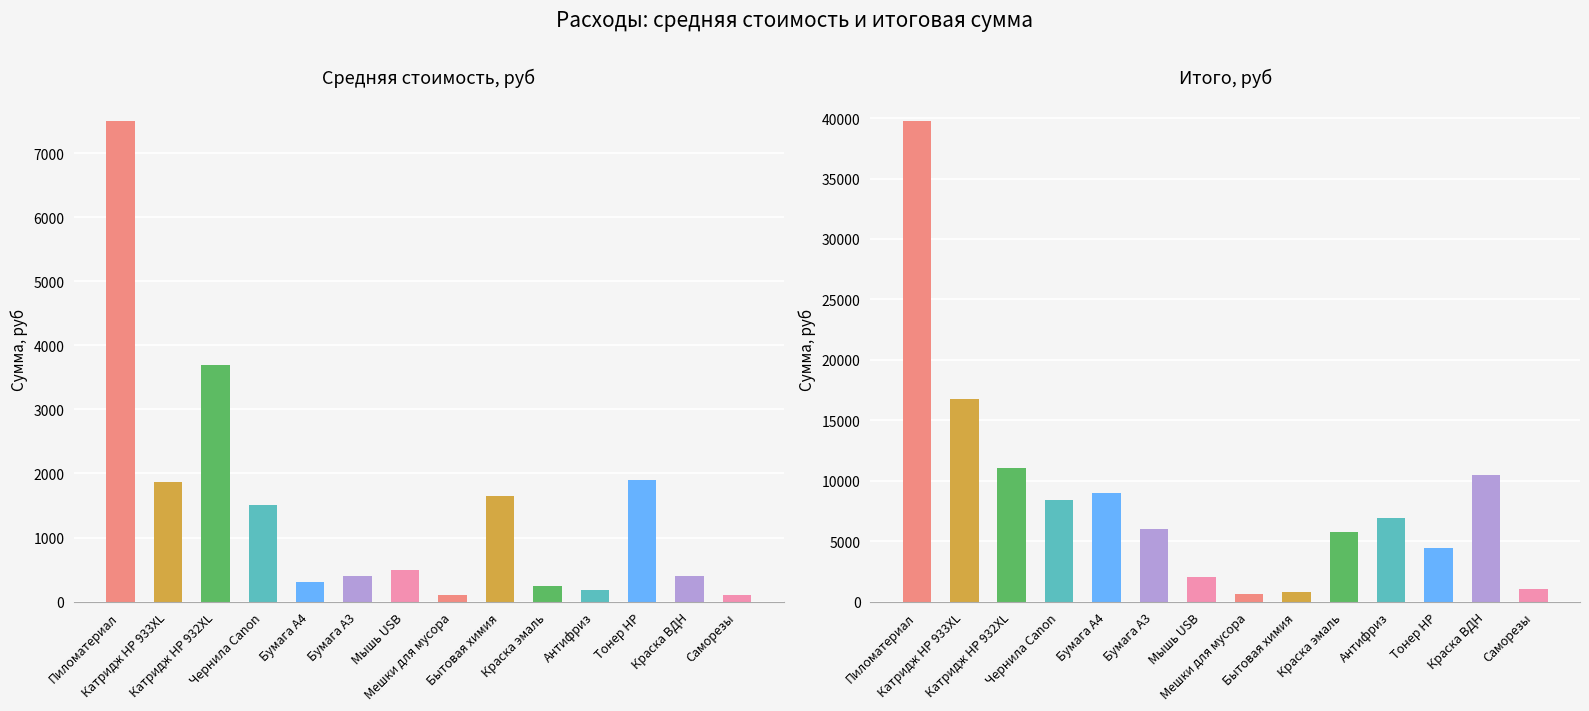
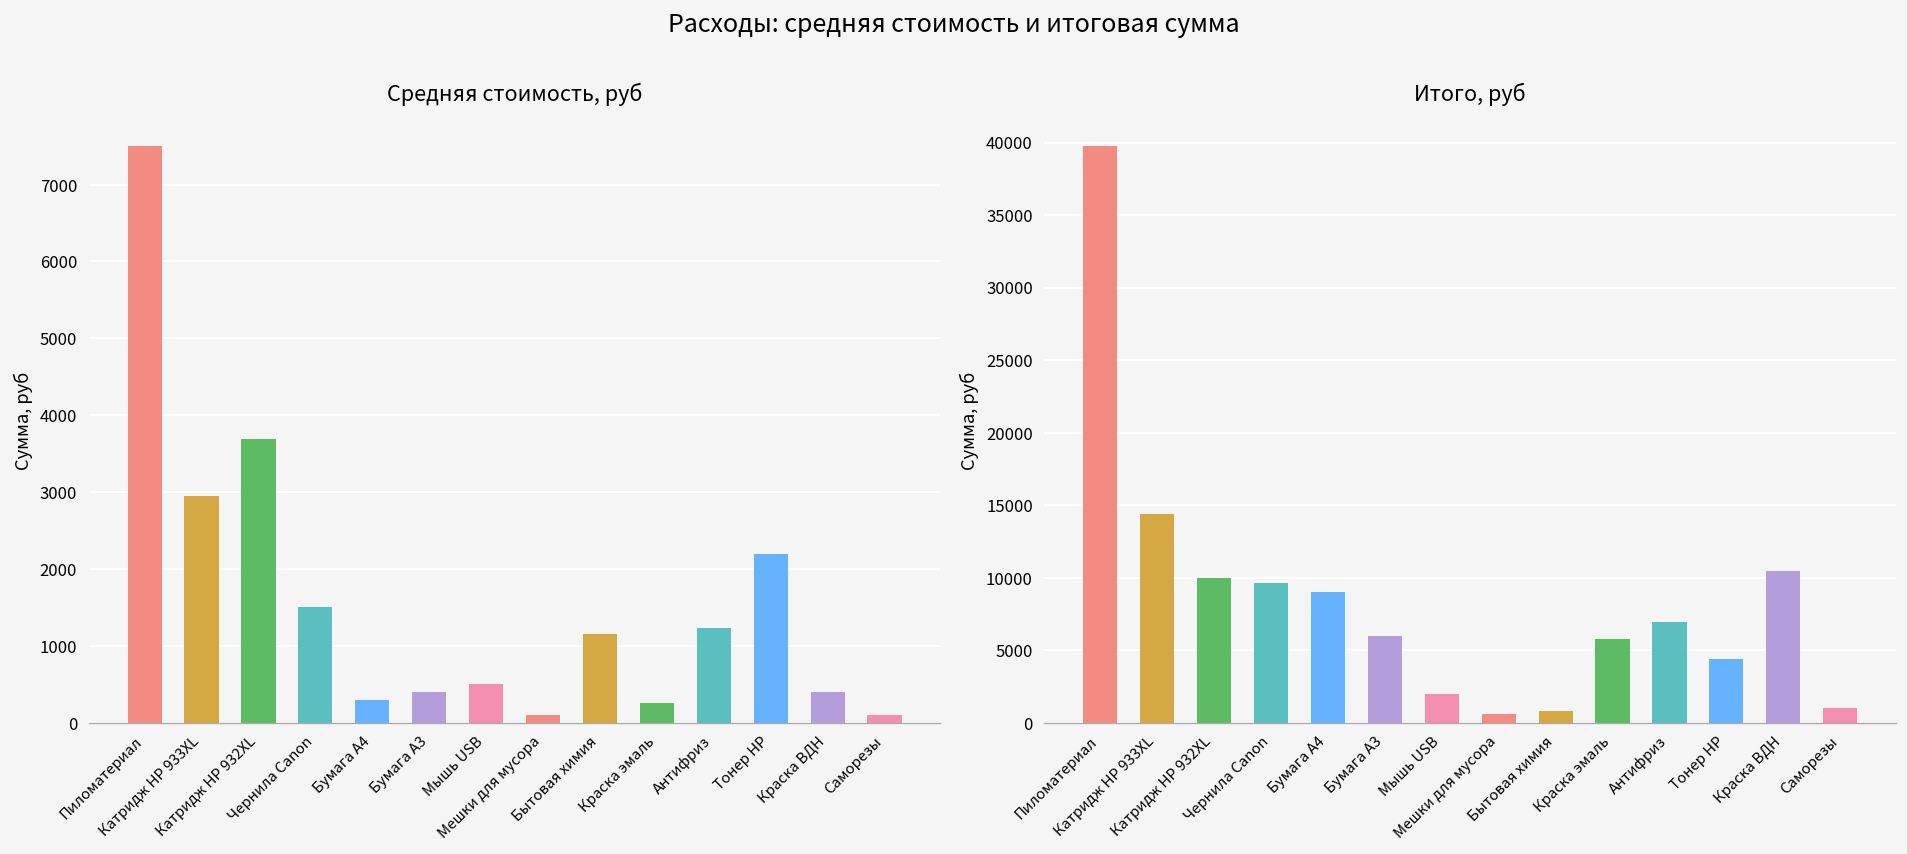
  {
    "Средняя стоимость, руб": {
      "Пиломатериал": 7500,
-     "Катридж HP 933XL": 1900,
+     "Катридж HP 933XL": 3000,
      "Катридж HP 932XL": 3700,
      "Чернила Canon": 1500,
      "Бумага А4": 300,
      "Бумага А3": 400,
      "Мышь USB": 500,
      "Мешки для мусора": 100,
-     "Бытовая химия": 1700,
+     "Бытовая химия": 1100,
      "Краска эмаль": 300,
-     "Антифриз": 200,
-     "Тонер НР": 1900,
+     "Антифриз": 1200,
+     "Тонер НР": 2200,
      "Краска ВДН": 400,
      "Саморезы": 100
    },
    "Итого, руб": {
      "Пиломатериал": 39800,
-     "Катридж HP 933XL": 16700,
-     "Катридж HP 932XL": 11100,
-     "Чернила Canon": 8400,
+     "Катридж HP 933XL": 14400,
+     "Катридж HP 932XL": 10000,
+     "Чернила Canon": 9600,
      "Бумага А4": 9000,
      "Бумага А3": 6000,
      "Мышь USB": 2000,
      "Мешки для мусора": 600,
      "Бытовая химия": 800,
      "Краска эмаль": 5800,
      "Антифриз": 6900,
      "Тонер НР": 4400,
      "Краска ВДН": 10500,
      "Саморезы": 1000
    }
  }
